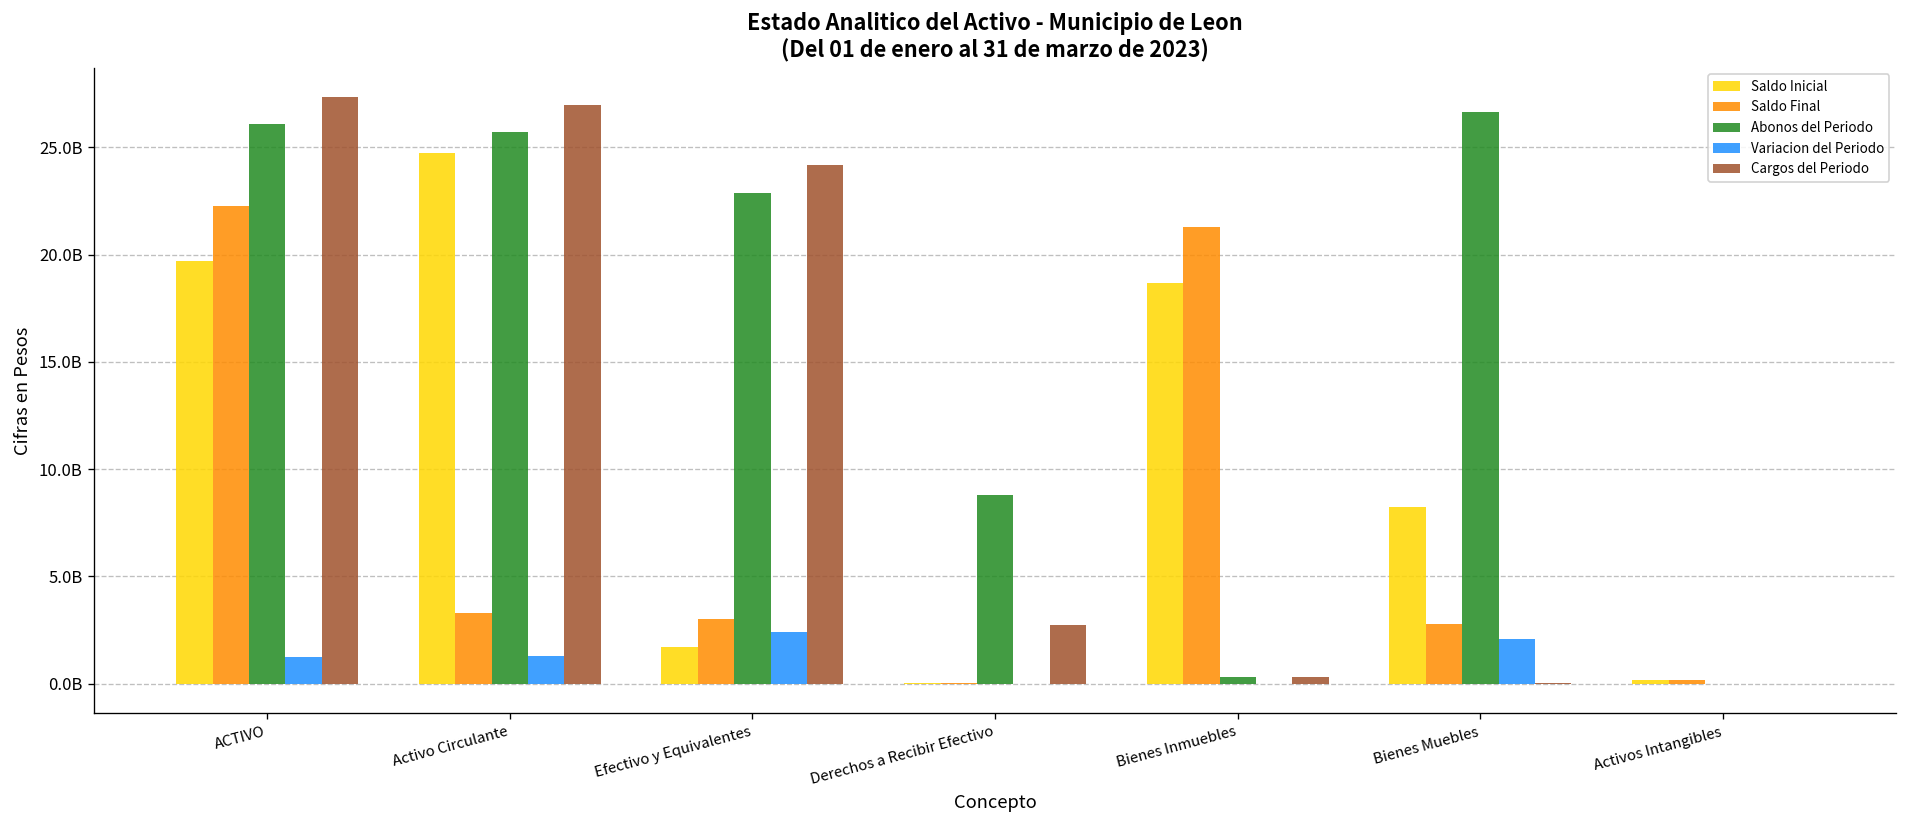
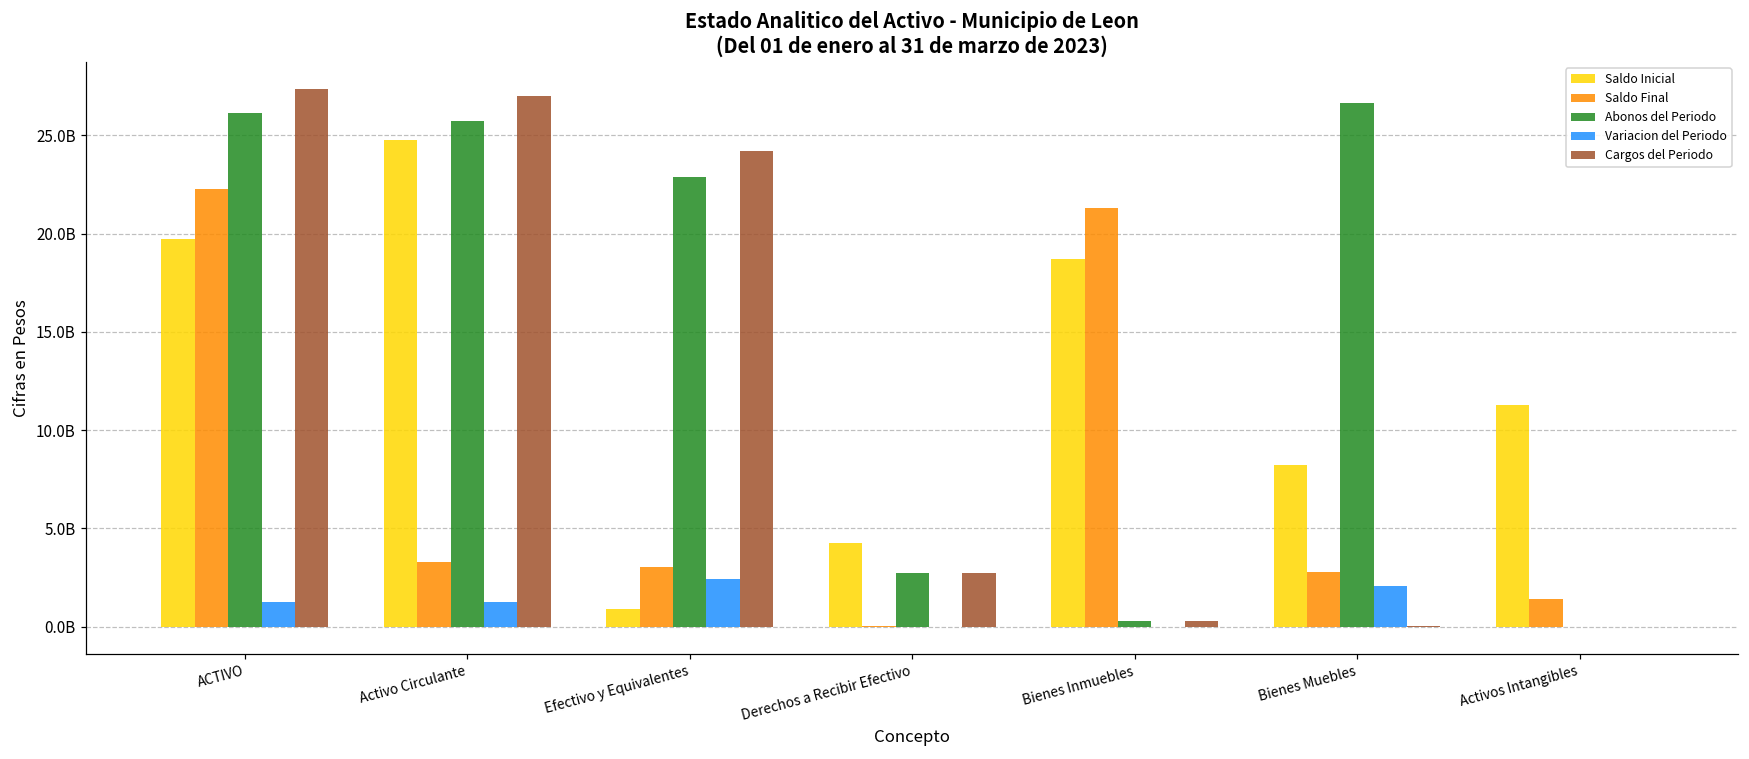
  {
    "Saldo Inicial": {
      "ACTIVO": 19700000000,
      "Activo Circulante": 24700000000,
-     "Efectivo y Equivalentes": 1700000000,
-     "Derechos a Recibir Efectivo": 0,
+     "Efectivo y Equivalentes": 900000000,
+     "Derechos a Recibir Efectivo": 4300000000,
      "Bienes Inmuebles": 18700000000,
      "Bienes Muebles": 8200000000,
-     "Activos Intangibles": 200000000
+     "Activos Intangibles": 11300000000
    },
    "Saldo Final": {
      "ACTIVO": 22300000000,
      "Activo Circulante": 3300000000,
      "Efectivo y Equivalentes": 3000000000,
      "Bienes Inmuebles": 21300000000,
      "Bienes Muebles": 2800000000,
-     "Activos Intangibles": 200000000
+     "Activos Intangibles": 1400000000
    },
    "Abonos del Periodo": {
      "ACTIVO": 26100000000,
      "Activo Circulante": 25700000000,
      "Efectivo y Equivalentes": 22900000000,
-     "Derechos a Recibir Efectivo": 8800000000,
+     "Derechos a Recibir Efectivo": 2700000000,
      "Bienes Inmuebles": 300000000,
      "Bienes Muebles": 26600000000
    },
    "Variacion del Periodo": {
      "ACTIVO": 1200000000,
      "Activo Circulante": 1300000000,
      "Efectivo y Equivalentes": 2400000000,
      "Bienes Muebles": 2100000000
    },
    "Cargos del Periodo": {
      "ACTIVO": 27400000000,
      "Activo Circulante": 27000000000,
      "Efectivo y Equivalentes": 24200000000,
      "Derechos a Recibir Efectivo": 2700000000,
      "Bienes Inmuebles": 300000000
    }
  }
